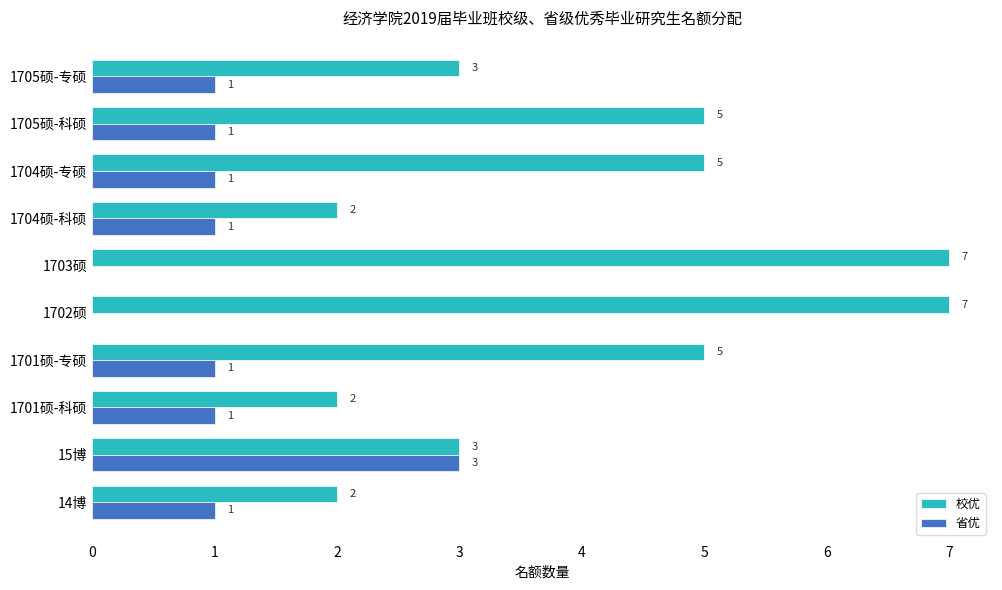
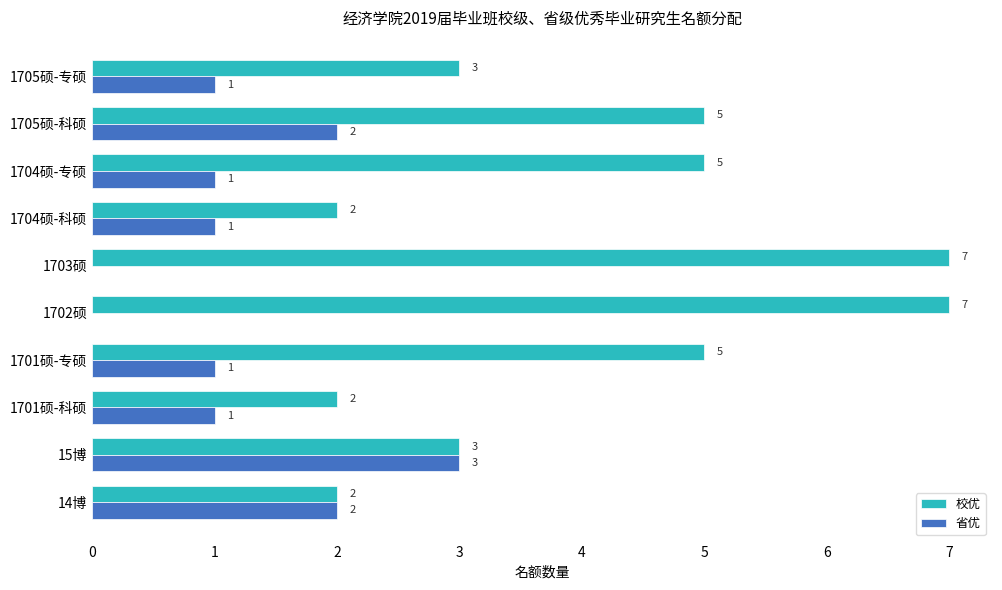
  {
    "校优": {
      "1705硕-专硕": 3,
      "1705硕-科硕": 5,
      "1704硕-专硕": 5,
      "1704硕-科硕": 2,
      "1703硕": 7,
      "1702硕": 7,
      "1701硕-专硕": 5,
      "1701硕-科硕": 2,
      "15博": 3,
      "14博": 2
    },
    "省优": {
      "1705硕-专硕": 1,
-     "1705硕-科硕": 1,
+     "1705硕-科硕": 2,
      "1704硕-专硕": 1,
      "1704硕-科硕": 1,
      "1701硕-专硕": 1,
      "1701硕-科硕": 1,
      "15博": 3,
-     "14博": 1
+     "14博": 2
    }
  }
